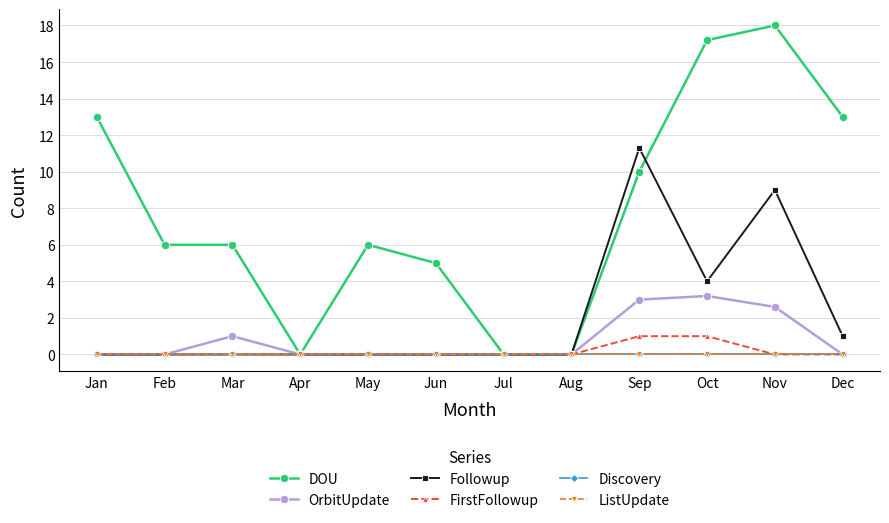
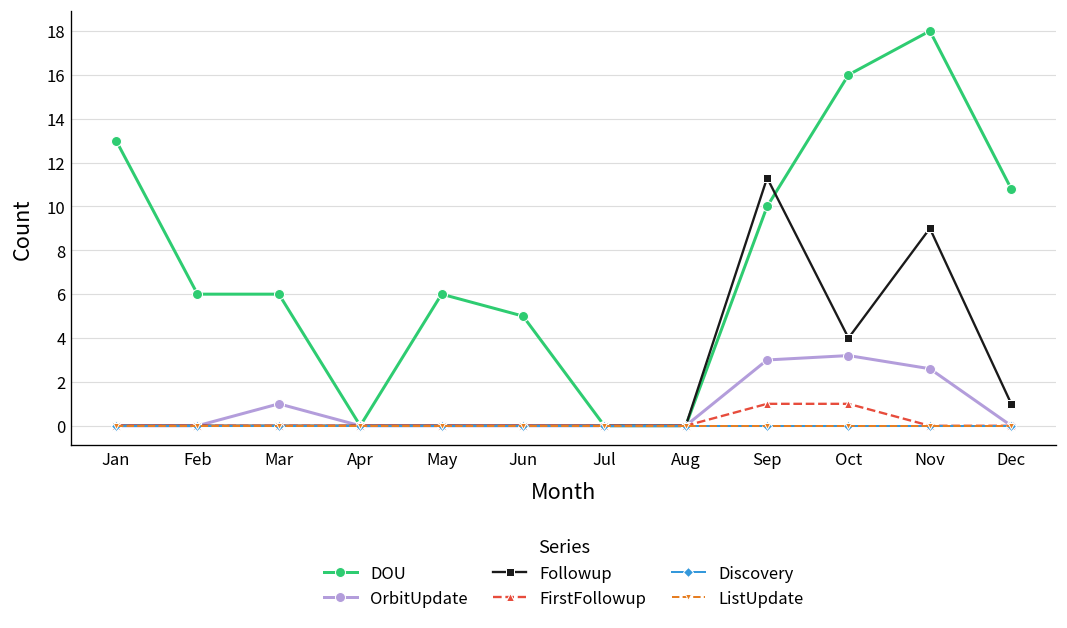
  {
    "DOU": {
      "Jan": 13.0,
      "Feb": 6.0,
      "Mar": 6.0,
      "May": 6.0,
      "Jun": 5.0,
      "Sep": 10.0,
-     "Oct": 17.2,
+     "Oct": 16.0,
      "Nov": 18.0,
-     "Dec": 13.0
+     "Dec": 10.8
    },
    "OrbitUpdate": {
      "Mar": 1.0,
      "Sep": 3.0,
      "Oct": 3.2,
      "Nov": 2.6
    },
    "Followup": {
      "Sep": 11.3,
      "Oct": 4.0,
      "Nov": 9.0,
      "Dec": 1.0
    }
  }
